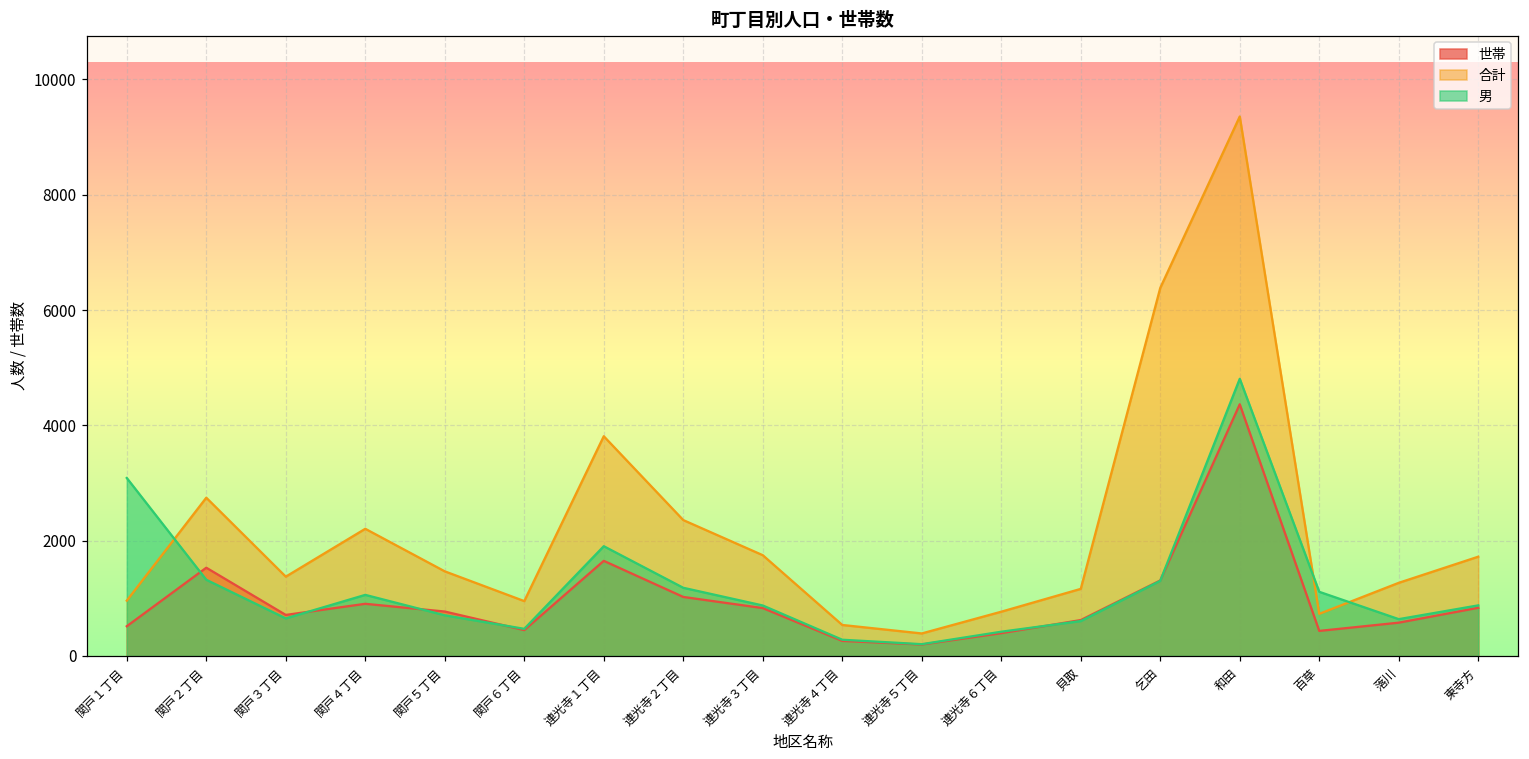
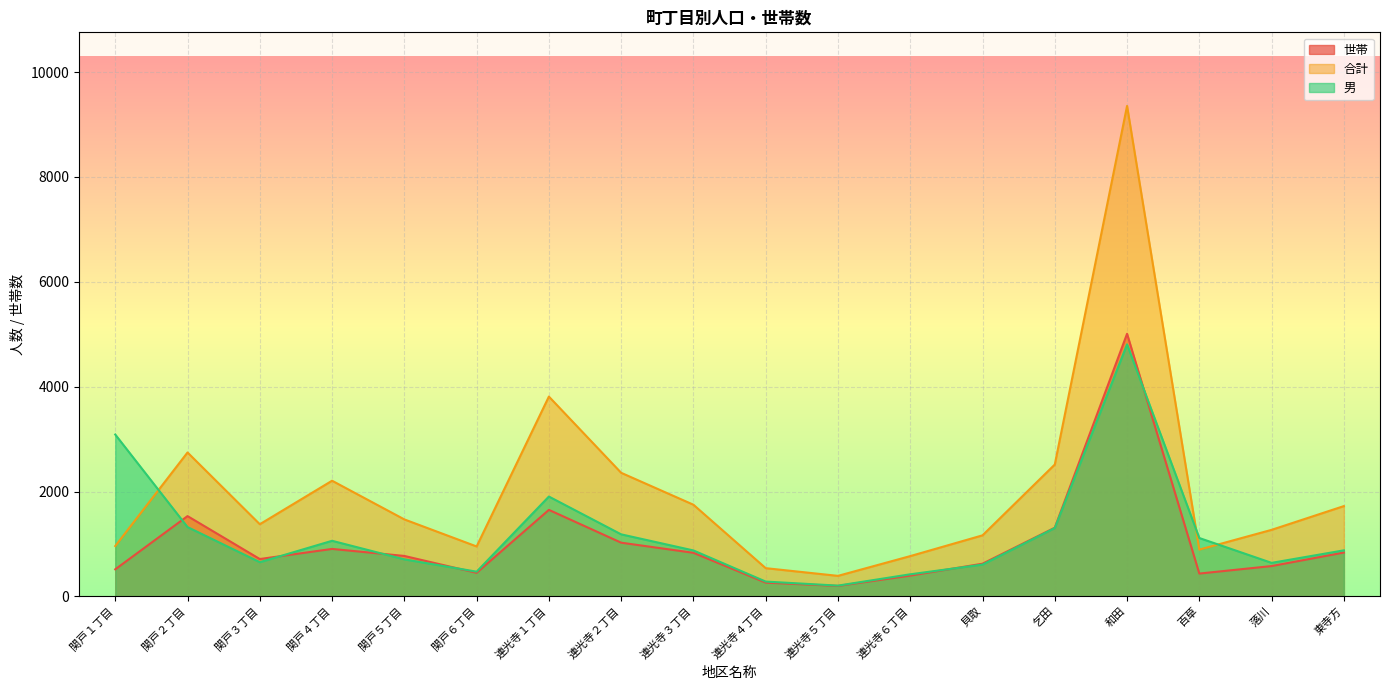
  {
    "世帯": {
      "関戸１丁目": 500,
      "関戸２丁目": 1500,
      "関戸３丁目": 700,
      "関戸４丁目": 900,
      "関戸５丁目": 800,
      "連光寺１丁目": 1700,
      "連光寺２丁目": 1000,
-     "和田": 4400,
+     "和田": 5000,
      "百草": 400,
      "落川": 600
    },
    "合計": {
      "関戸１丁目": 1000,
      "関戸２丁目": 2700,
      "関戸３丁目": 1400,
      "関戸４丁目": 2200,
      "関戸５丁目": 1500,
      "関戸６丁目": 1000,
      "連光寺１丁目": 3800,
      "連光寺２丁目": 2400,
      "連光寺３丁目": 1700,
      "連光寺４丁目": 500,
      "連光寺５丁目": 400,
      "連光寺６丁目": 800,
      "貝取": 1200,
-     "乞田": 6400,
+     "乞田": 2500,
      "和田": 9400,
-     "百草": 700,
+     "百草": 900,
      "落川": 1300,
      "東寺方": 1700
    },
    "男": {
      "関戸１丁目": 3100,
      "関戸２丁目": 1300,
      "関戸３丁目": 700,
      "関戸４丁目": 1100,
      "関戸５丁目": 700,
      "連光寺１丁目": 1900,
      "連光寺２丁目": 1200,
      "和田": 4800,
      "百草": 1100,
      "落川": 600
    }
  }
